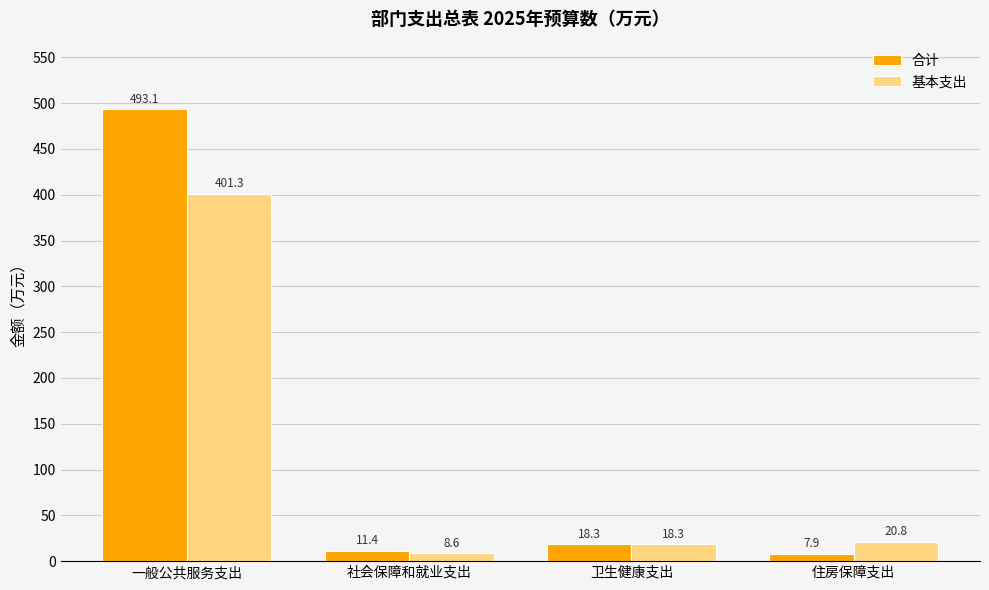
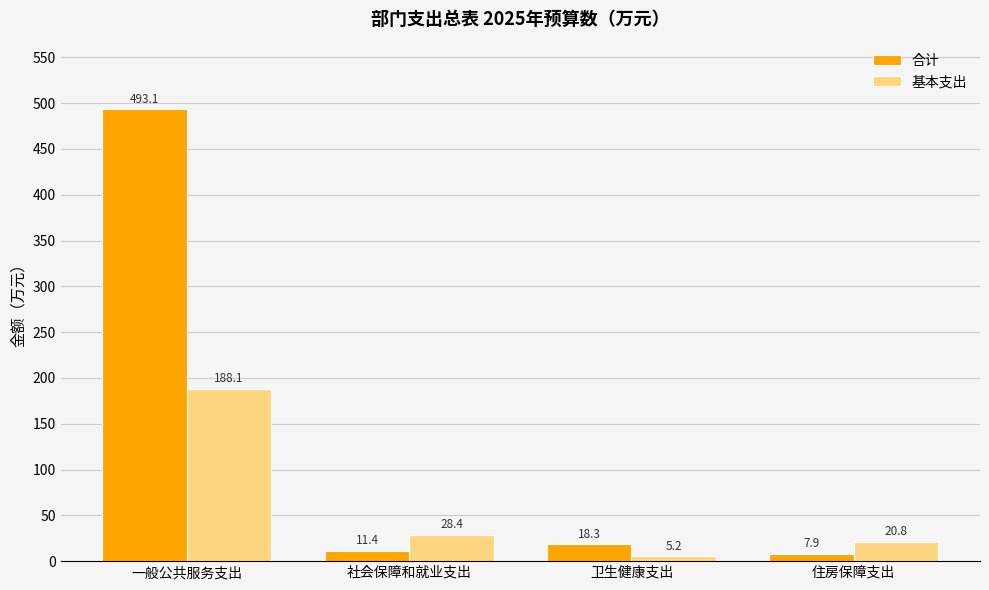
  {
    "合计": {
      "一般公共服务支出": 493.1,
      "社会保障和就业支出": 11.4,
      "卫生健康支出": 18.3,
      "住房保障支出": 7.9
    },
    "基本支出": {
-     "一般公共服务支出": 401.3,
-     "社会保障和就业支出": 8.6,
-     "卫生健康支出": 18.3,
+     "一般公共服务支出": 188.1,
+     "社会保障和就业支出": 28.4,
+     "卫生健康支出": 5.2,
      "住房保障支出": 20.8
    }
  }
